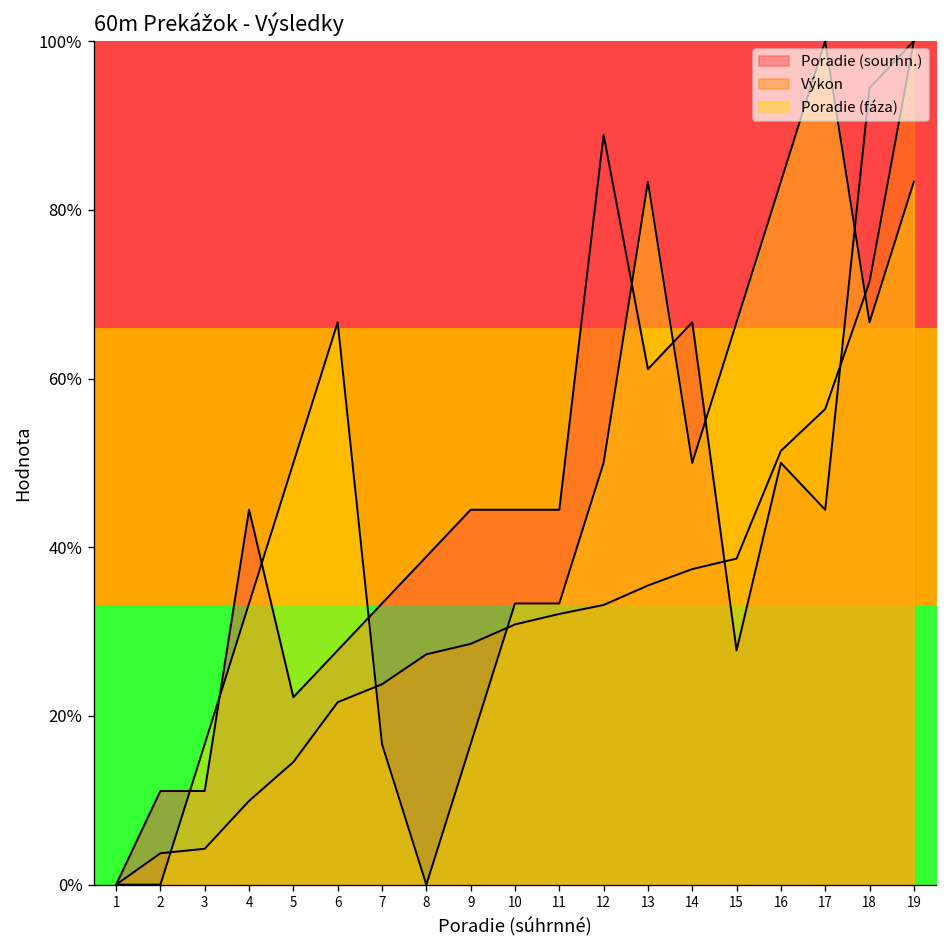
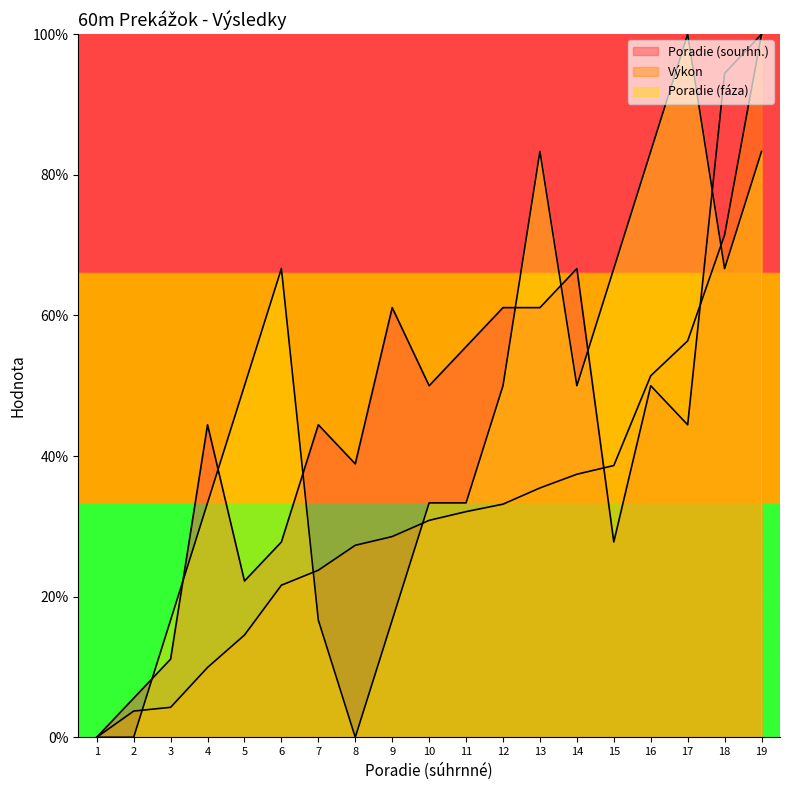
  {
    "Poradie (sourhn.)": {
-     "2": "11%",
+     "2": "6%",
      "3": "11%",
      "4": "44%",
      "5": "22%",
      "6": "28%",
-     "7": "33%",
+     "7": "44%",
      "8": "39%",
-     "9": "44%",
-     "10": "44%",
-     "11": "44%",
-     "12": "89%",
+     "9": "61%",
+     "10": "50%",
+     "11": "56%",
+     "12": "61%",
      "13": "61%",
      "14": "67%",
      "15": "28%",
      "16": "50%",
      "17": "44%"
    }
  }
